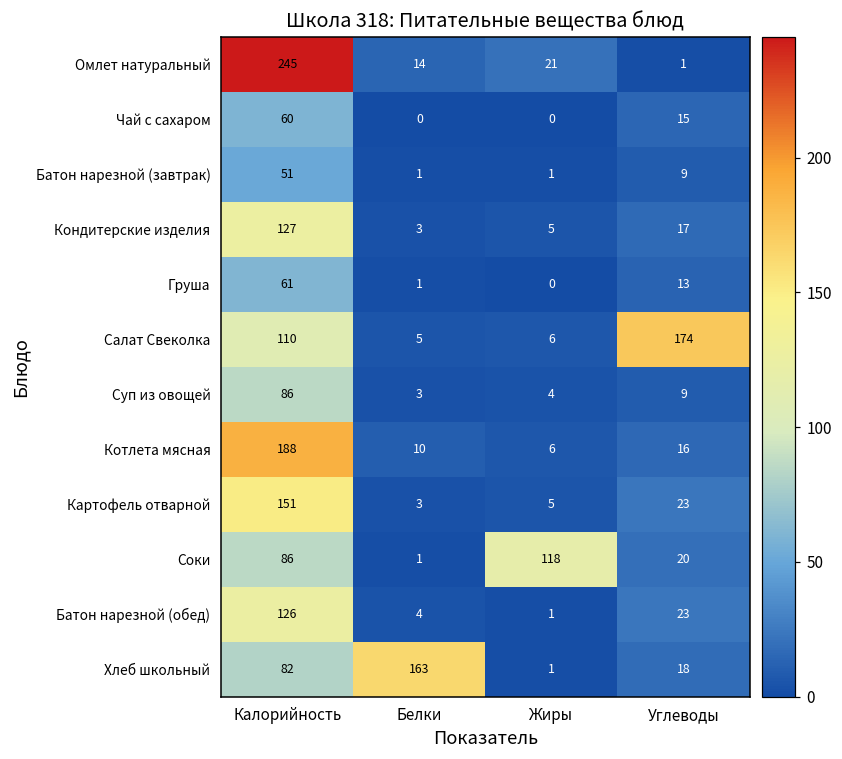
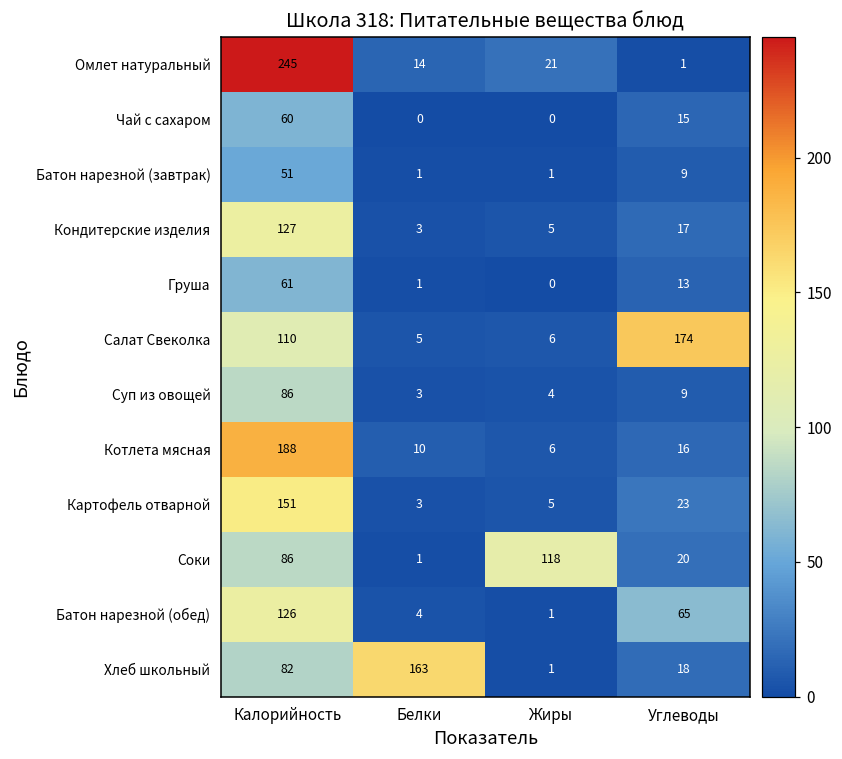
  {
    "Омлет натуральный": {
      "Калорийность": 245,
      "Белки": 14,
      "Жиры": 21,
      "Углеводы": 1
    },
    "Чай с сахаром": {
      "Калорийность": 60,
      "Белки": 0,
      "Жиры": 0,
      "Углеводы": 15
    },
    "Батон нарезной (завтрак)": {
      "Калорийность": 51,
      "Белки": 1,
      "Жиры": 1,
      "Углеводы": 9
    },
    "Кондитерские изделия": {
      "Калорийность": 127,
      "Белки": 3,
      "Жиры": 5,
      "Углеводы": 17
    },
    "Груша": {
      "Калорийность": 61,
      "Белки": 1,
      "Жиры": 0,
      "Углеводы": 13
    },
    "Салат Свеколка": {
      "Калорийность": 110,
      "Белки": 5,
      "Жиры": 6,
      "Углеводы": 174
    },
    "Суп из овощей": {
      "Калорийность": 86,
      "Белки": 3,
      "Жиры": 4,
      "Углеводы": 9
    },
    "Котлета мясная": {
      "Калорийность": 188,
      "Белки": 10,
      "Жиры": 6,
      "Углеводы": 16
    },
    "Картофель отварной": {
      "Калорийность": 151,
      "Белки": 3,
      "Жиры": 5,
      "Углеводы": 23
    },
    "Соки": {
      "Калорийность": 86,
      "Белки": 1,
      "Жиры": 118,
      "Углеводы": 20
    },
    "Батон нарезной (обед)": {
      "Калорийность": 126,
      "Белки": 4,
      "Жиры": 1,
-     "Углеводы": 23
+     "Углеводы": 65
    },
    "Хлеб школьный": {
      "Калорийность": 82,
      "Белки": 163,
      "Жиры": 1,
      "Углеводы": 18
    }
  }
